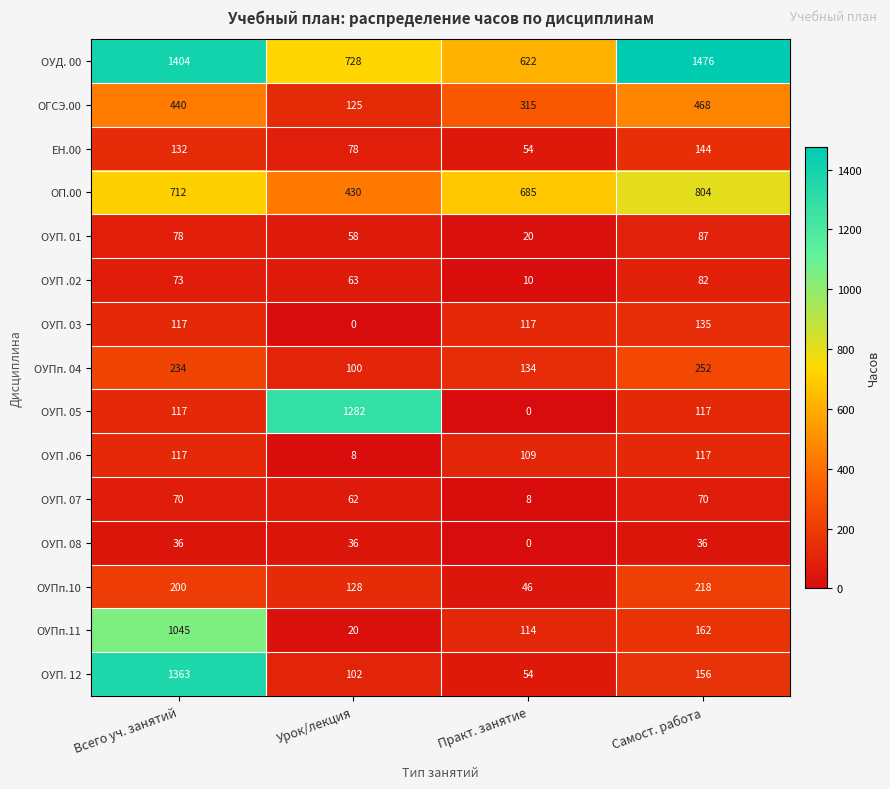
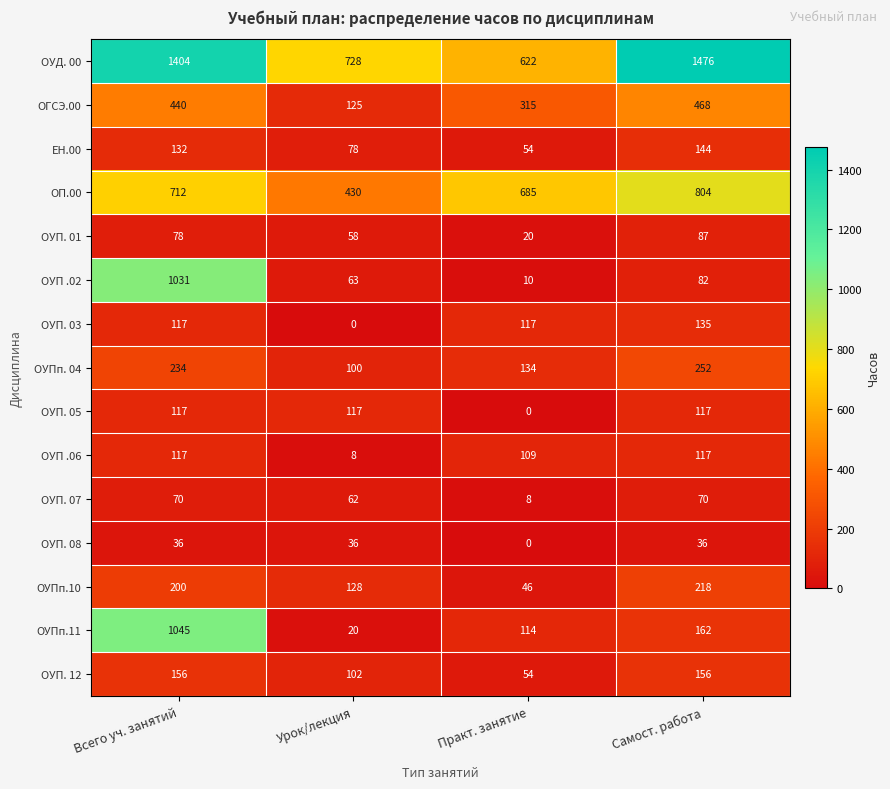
  {
    "ОУД. 00": {
      "Всего уч. занятий": 1404,
      "Урок/лекция": 728,
      "Практ. занятие": 622,
      "Самост. работа": 1476
    },
    "ОГСЭ.00": {
      "Всего уч. занятий": 440,
      "Урок/лекция": 125,
      "Практ. занятие": 315,
      "Самост. работа": 468
    },
    "ЕН.00": {
      "Всего уч. занятий": 132,
      "Урок/лекция": 78,
      "Практ. занятие": 54,
      "Самост. работа": 144
    },
    "ОП.00": {
      "Всего уч. занятий": 712,
      "Урок/лекция": 430,
      "Практ. занятие": 685,
      "Самост. работа": 804
    },
    "ОУП. 01": {
      "Всего уч. занятий": 78,
      "Урок/лекция": 58,
      "Практ. занятие": 20,
      "Самост. работа": 87
    },
    "ОУП .02": {
-     "Всего уч. занятий": 73,
+     "Всего уч. занятий": 1031,
      "Урок/лекция": 63,
      "Практ. занятие": 10,
      "Самост. работа": 82
    },
    "ОУП. 03": {
      "Всего уч. занятий": 117,
      "Урок/лекция": 0,
      "Практ. занятие": 117,
      "Самост. работа": 135
    },
    "ОУПп. 04": {
      "Всего уч. занятий": 234,
      "Урок/лекция": 100,
      "Практ. занятие": 134,
      "Самост. работа": 252
    },
    "ОУП. 05": {
      "Всего уч. занятий": 117,
-     "Урок/лекция": 1282,
+     "Урок/лекция": 117,
      "Практ. занятие": 0,
      "Самост. работа": 117
    },
    "ОУП .06": {
      "Всего уч. занятий": 117,
      "Урок/лекция": 8,
      "Практ. занятие": 109,
      "Самост. работа": 117
    },
    "ОУП. 07": {
      "Всего уч. занятий": 70,
      "Урок/лекция": 62,
      "Практ. занятие": 8,
      "Самост. работа": 70
    },
    "ОУП. 08": {
      "Всего уч. занятий": 36,
      "Урок/лекция": 36,
      "Практ. занятие": 0,
      "Самост. работа": 36
    },
    "ОУПп.10": {
      "Всего уч. занятий": 200,
      "Урок/лекция": 128,
      "Практ. занятие": 46,
      "Самост. работа": 218
    },
    "ОУПп.11": {
      "Всего уч. занятий": 1045,
      "Урок/лекция": 20,
      "Практ. занятие": 114,
      "Самост. работа": 162
    },
    "ОУП. 12": {
-     "Всего уч. занятий": 1363,
+     "Всего уч. занятий": 156,
      "Урок/лекция": 102,
      "Практ. занятие": 54,
      "Самост. работа": 156
    }
  }
